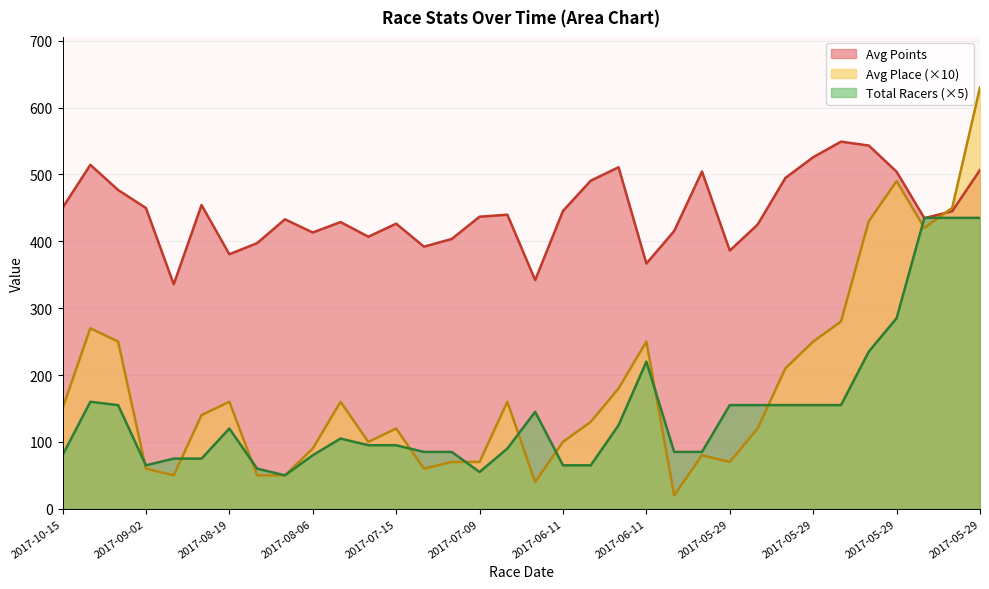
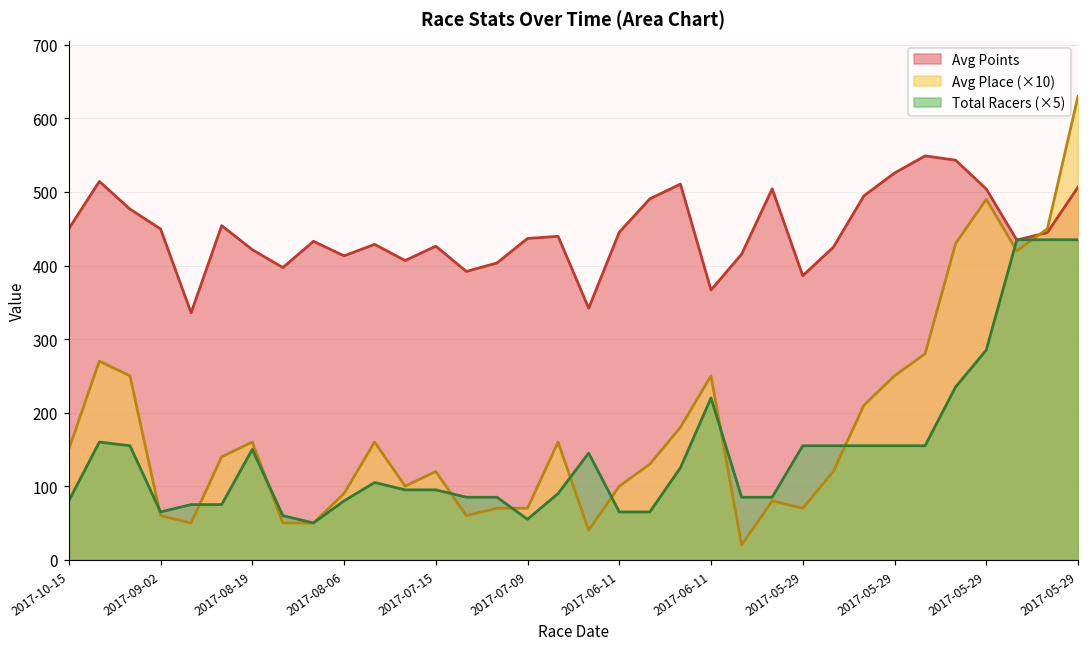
  {
    "Avg Points": {
      "2017-09-02": 450,
-     "2017-08-19": 380
+     "2017-08-19": 420
    },
    "Avg Place (×10)": {
      "2017-09-02": 60,
      "2017-08-19": 160
    },
    "Total Racers (×5)": {
      "2017-09-02": 70,
-     "2017-08-19": 120
+     "2017-08-19": 150
    }
  }
